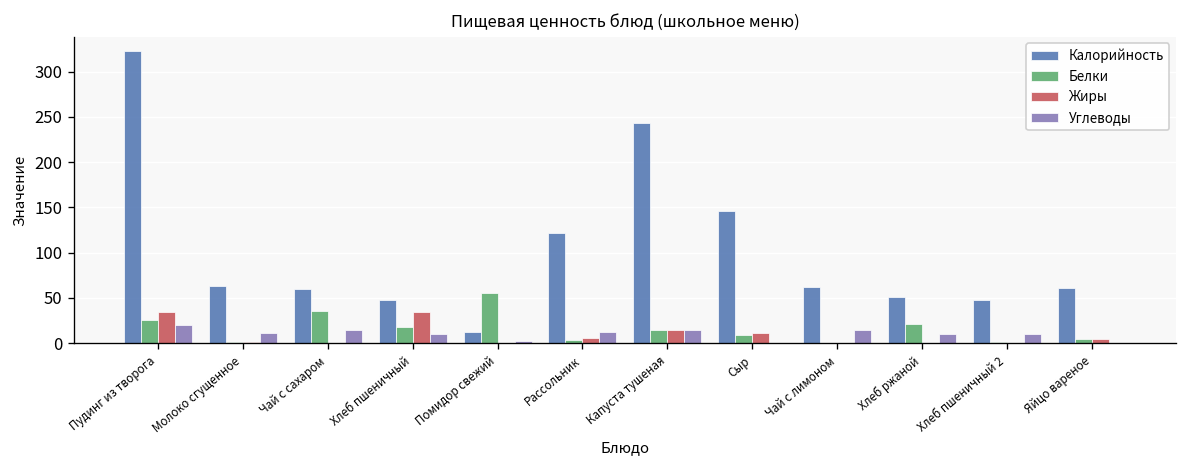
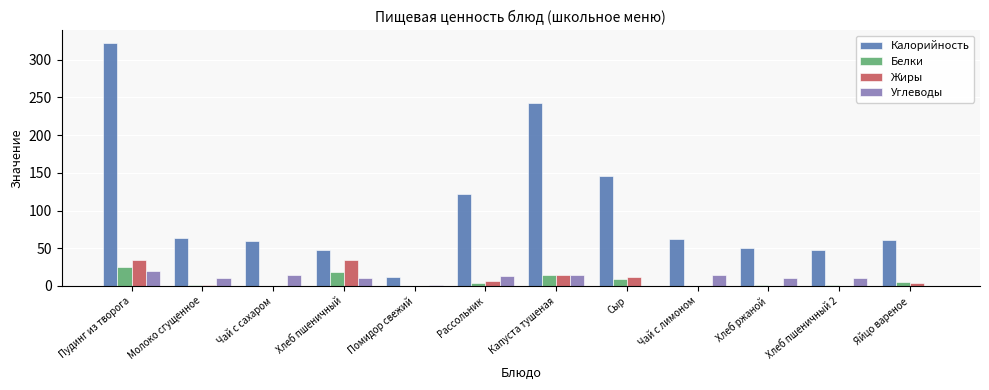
  {
    "Белки": {
      "Пудинг из творога": 30,
-     "Чай с сахаром": 40,
+     "Чай с сахаром": 0,
      "Хлеб пшеничный": 20,
-     "Помидор свежий": 60,
+     "Помидор свежий": 0,
      "Рассольник": 0,
      "Капуста тушеная": 10,
      "Сыр": 10,
-     "Хлеб ржаной": 20,
+     "Хлеб ржаной": 0,
      "Яйцо вареное": 10
    },
    "Жиры": {
      "Пудинг из творога": 30,
      "Чай с сахаром": 0,
      "Хлеб пшеничный": 30,
      "Рассольник": 10,
      "Капуста тушеная": 10,
      "Сыр": 10,
      "Чай с лимоном": 0,
      "Яйцо вареное": 0
    }
  }
